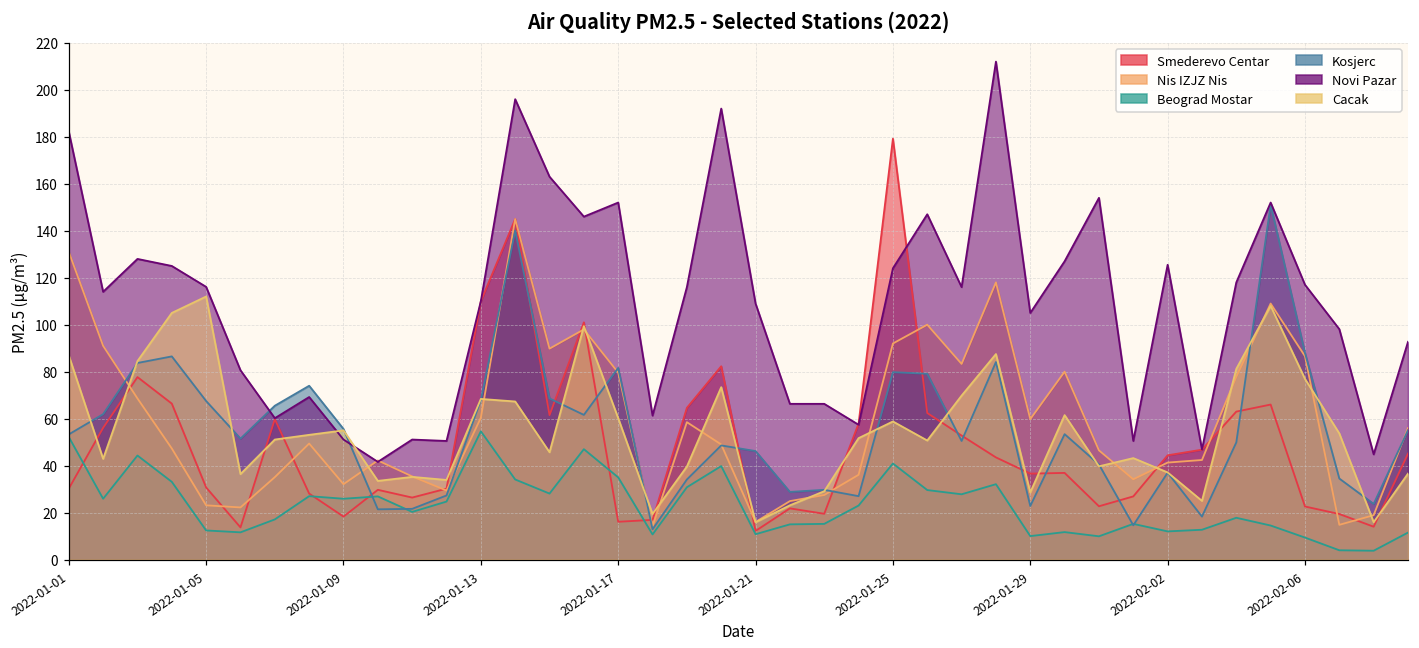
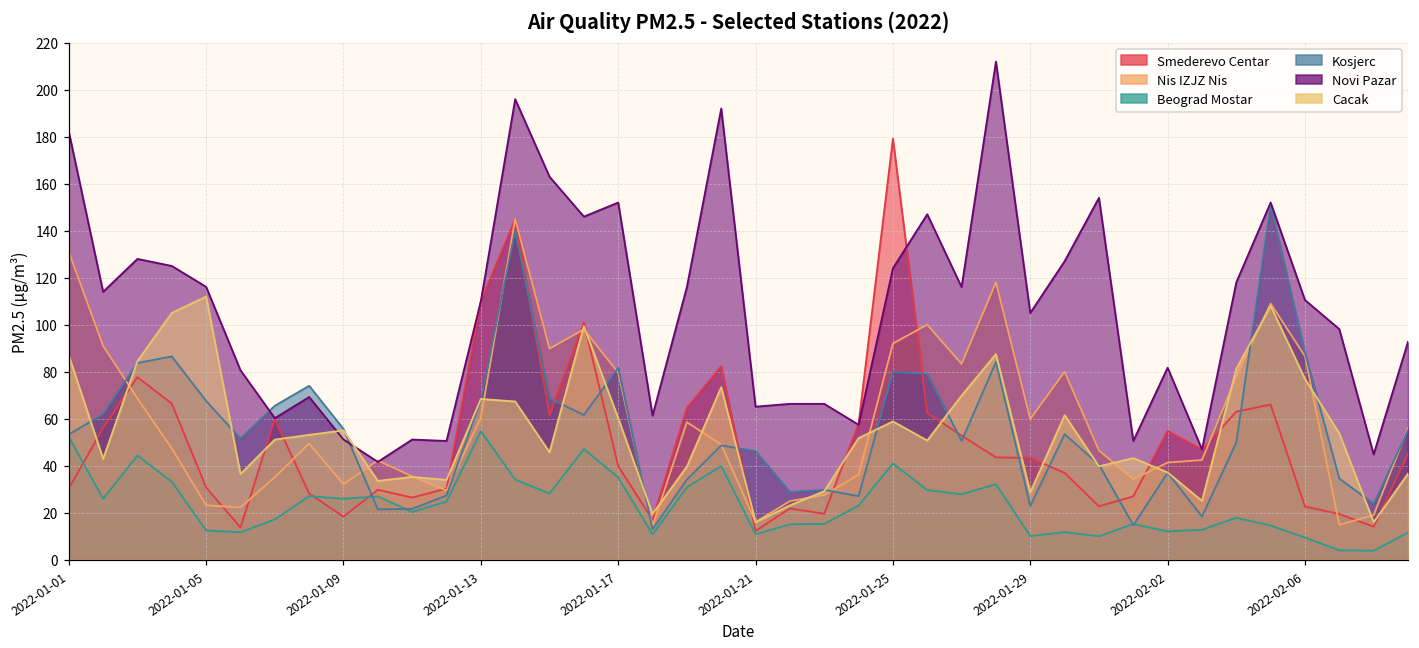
  {
    "Smederevo Centar": {
      "2022-01-01": 30,
      "2022-01-05": 31,
      "2022-01-09": 18,
-     "2022-01-17": 16,
+     "2022-01-17": 40,
      "2022-01-21": 12,
      "2022-01-25": 179,
-     "2022-01-29": 37,
-     "2022-02-02": 44,
+     "2022-01-29": 43,
+     "2022-02-02": 55,
      "2022-02-06": 23
    },
    "Novi Pazar": {
      "2022-01-01": 182,
      "2022-01-05": 116,
      "2022-01-09": 51,
      "2022-01-17": 152,
-     "2022-01-21": 109,
+     "2022-01-21": 65,
      "2022-01-25": 124,
      "2022-01-29": 105,
-     "2022-02-02": 126,
-     "2022-02-06": 117
+     "2022-02-02": 82,
+     "2022-02-06": 111
    }
  }
